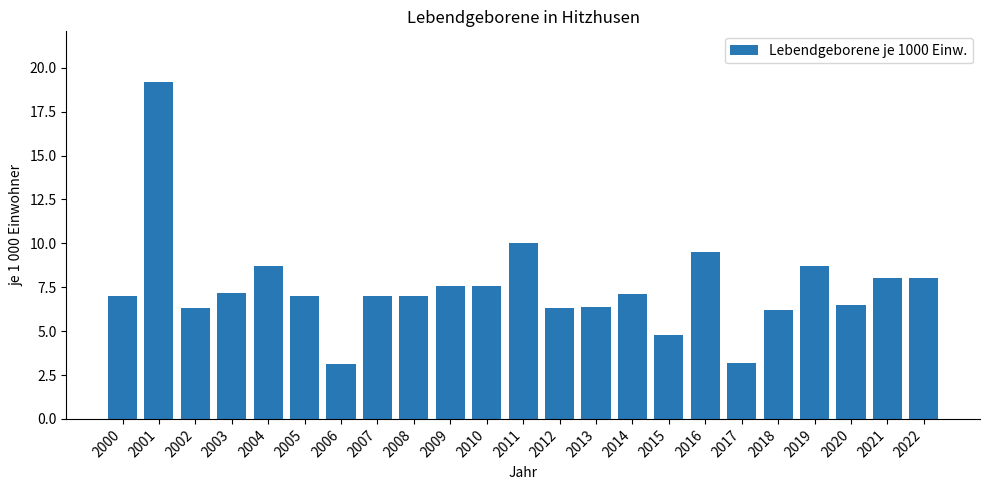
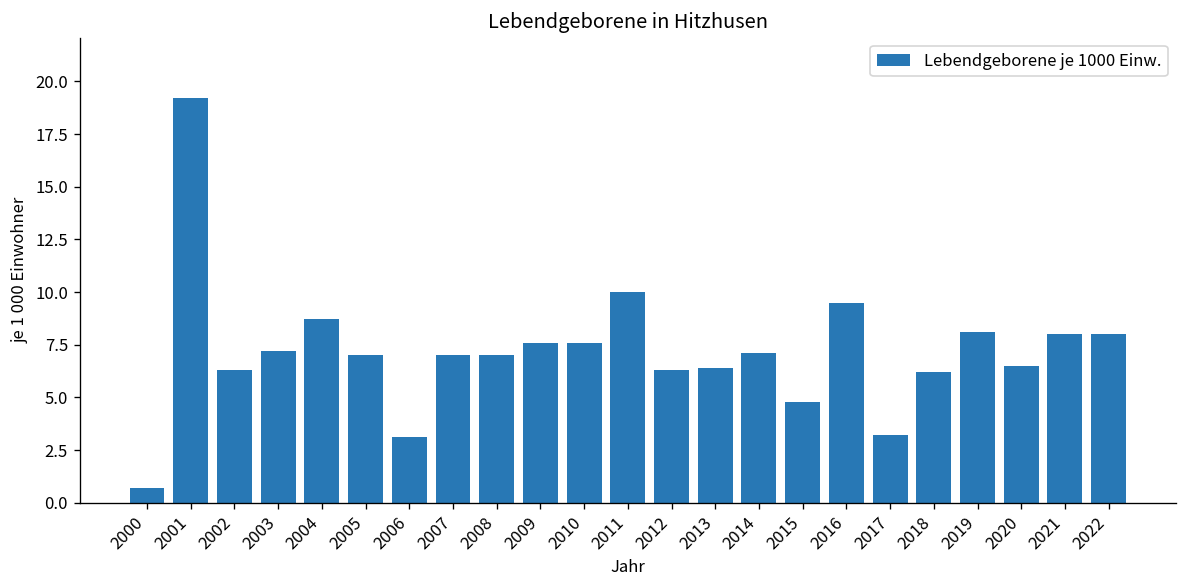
  {
-   "2000": 7.0,
+   "2000": 0.7,
    "2001": 19.2,
    "2002": 6.3,
    "2003": 7.2,
    "2004": 8.7,
    "2005": 7.0,
    "2006": 3.1,
    "2007": 7.0,
    "2008": 7.0,
    "2009": 7.6,
    "2010": 7.6,
    "2011": 10.0,
    "2012": 6.3,
    "2013": 6.4,
    "2014": 7.1,
    "2015": 4.8,
    "2016": 9.5,
    "2017": 3.2,
    "2018": 6.2,
-   "2019": 8.7,
+   "2019": 8.1,
    "2020": 6.5,
    "2021": 8.0,
    "2022": 8.0
  }
